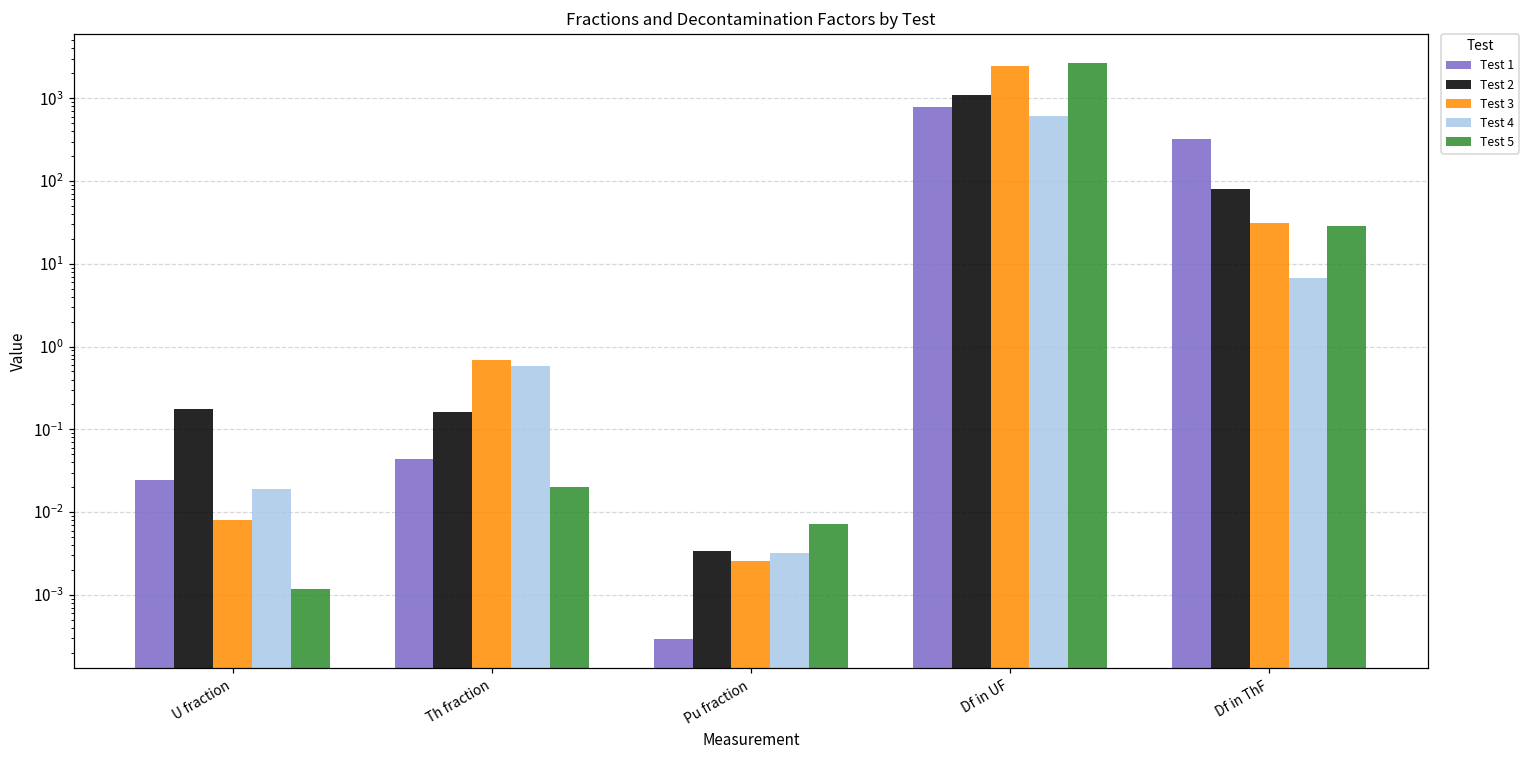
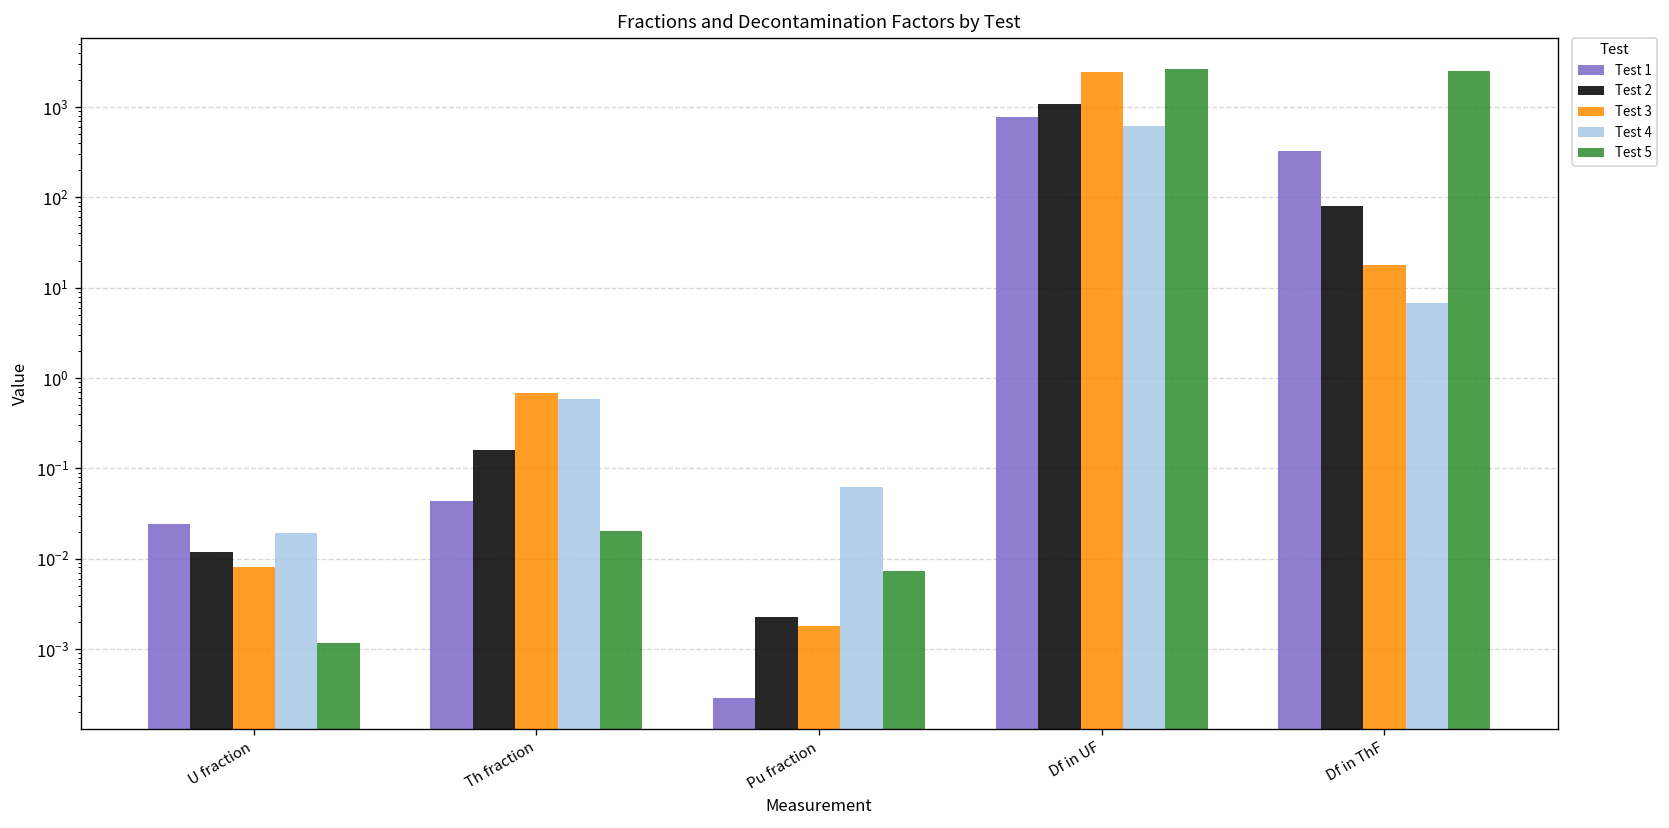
  {
    "Test 1": {
      "U fraction": 0.024,
      "Th fraction": 0.04,
      "Pu fraction": 0.0003,
      "Df in UF": 800,
      "Df in ThF": 320
    },
    "Test 2": {
-     "U fraction": 0.18,
+     "U fraction": 0.012,
      "Th fraction": 0.16,
-     "Pu fraction": 0.003,
+     "Pu fraction": 0.0023,
      "Df in UF": 1100,
      "Df in ThF": 80
    },
    "Test 3": {
      "U fraction": 0.008,
      "Th fraction": 0.7,
-     "Pu fraction": 0.0025,
+     "Pu fraction": 0.0018,
      "Df in UF": 2400,
-     "Df in ThF": 31
+     "Df in ThF": 18
    },
    "Test 4": {
      "U fraction": 0.019,
      "Th fraction": 0.6,
-     "Pu fraction": 0.0032,
+     "Pu fraction": 0.06,
      "Df in UF": 600,
      "Df in ThF": 7
    },
    "Test 5": {
      "U fraction": 0.0012,
      "Th fraction": 0.020,
      "Pu fraction": 0.007,
      "Df in UF": 2600,
-     "Df in ThF": 29
+     "Df in ThF": 2500
    }
  }
